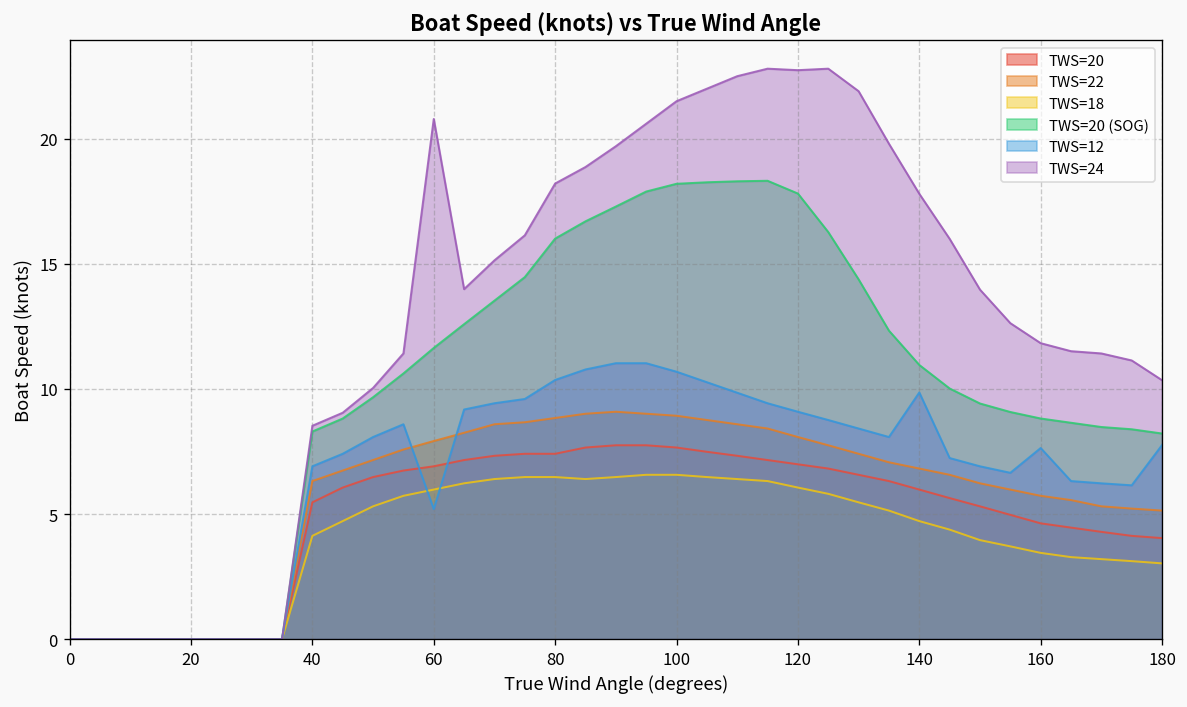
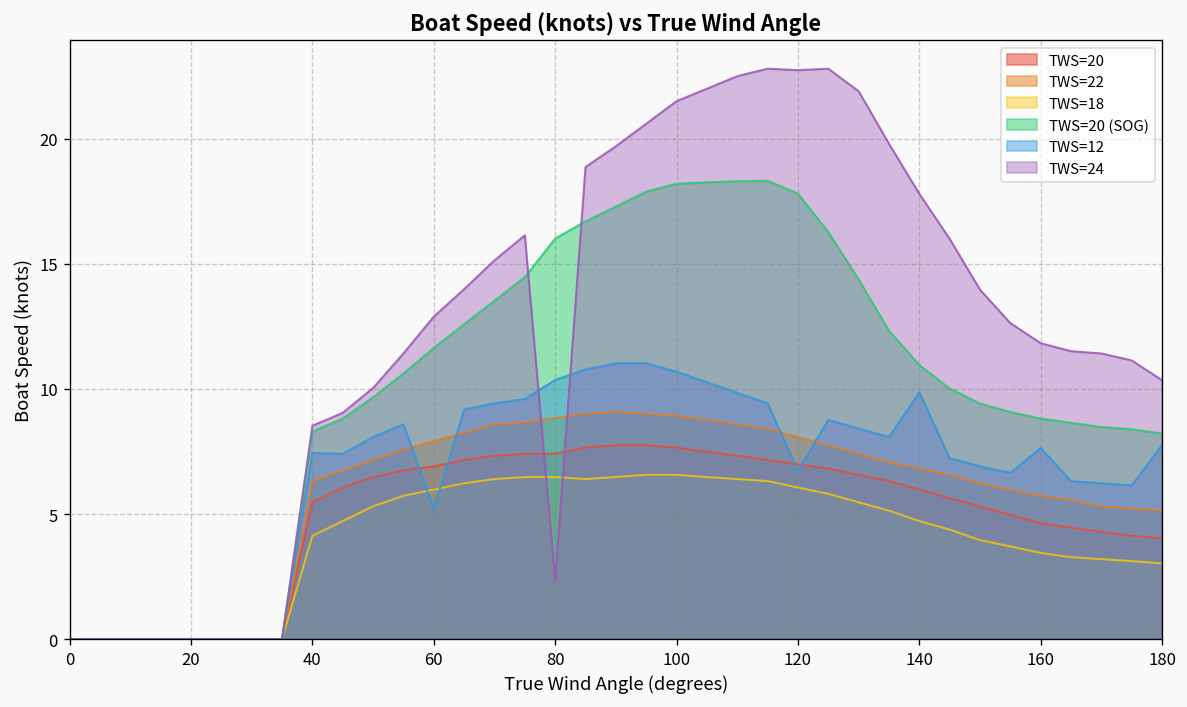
  {
    "TWS=12": {
-     "40": 6.9,
+     "40": 7.4,
      "60": 5.2,
      "80": 10.4,
      "100": 10.7,
-     "120": 9.1,
+     "120": 6.7,
      "140": 9.9,
      "160": 7.6,
      "180": 7.8
    },
    "TWS=24": {
      "40": 8.5,
-     "60": 20.8,
-     "80": 18.2,
+     "60": 12.9,
+     "80": 2.3,
      "100": 21.5,
      "120": 22.7,
      "140": 17.8,
      "160": 11.8,
      "180": 10.4
    }
  }
